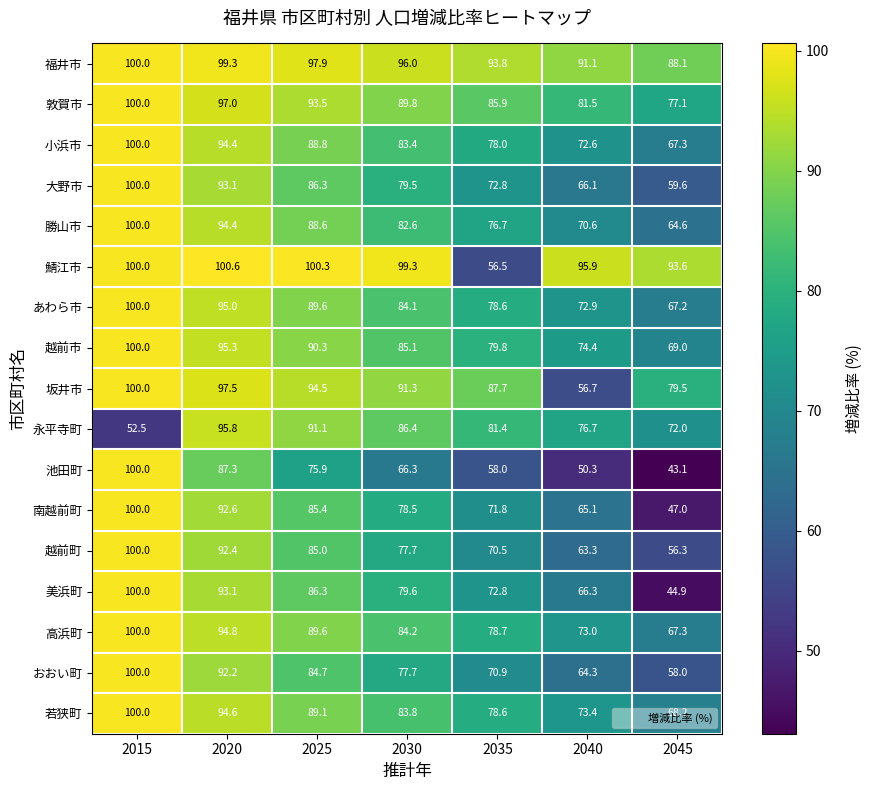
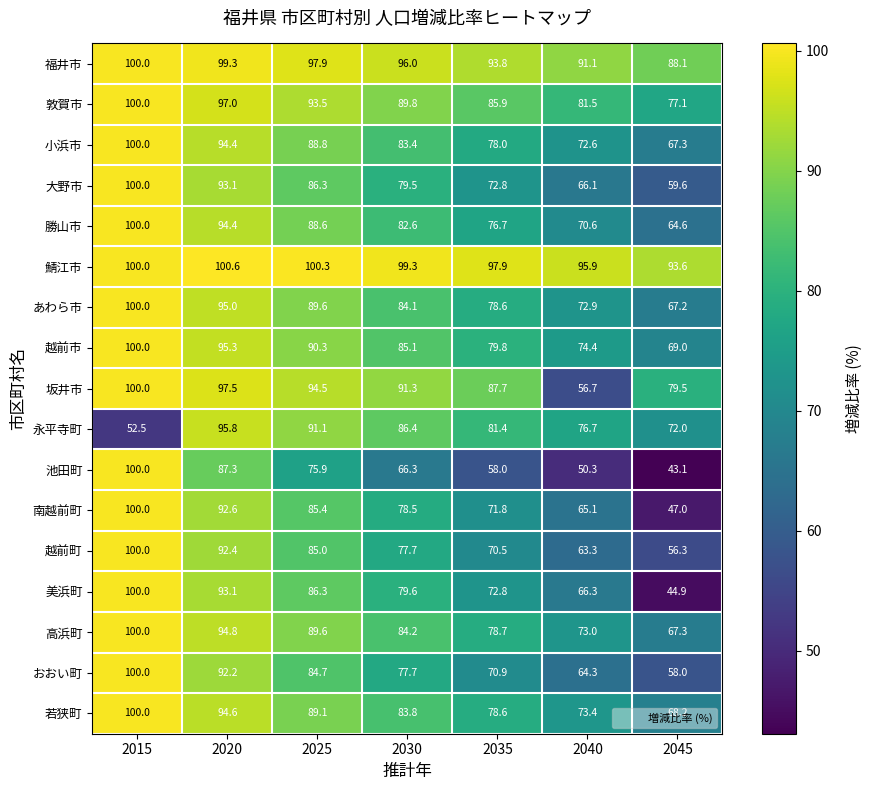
  {
    "福井市": {
      "2015": 100.0,
      "2020": 99.3,
      "2025": 97.9,
      "2030": 96.0,
      "2035": 93.8,
      "2040": 91.1,
      "2045": 88.1
    },
    "敦賀市": {
      "2015": 100.0,
      "2020": 97.0,
      "2025": 93.5,
      "2030": 89.8,
      "2035": 85.9,
      "2040": 81.5,
      "2045": 77.1
    },
    "小浜市": {
      "2015": 100.0,
      "2020": 94.4,
      "2025": 88.8,
      "2030": 83.4,
      "2035": 78.0,
      "2040": 72.6,
      "2045": 67.3
    },
    "大野市": {
      "2015": 100.0,
      "2020": 93.1,
      "2025": 86.3,
      "2030": 79.5,
      "2035": 72.8,
      "2040": 66.1,
      "2045": 59.6
    },
    "勝山市": {
      "2015": 100.0,
      "2020": 94.4,
      "2025": 88.6,
      "2030": 82.6,
      "2035": 76.7,
      "2040": 70.6,
      "2045": 64.6
    },
    "鯖江市": {
      "2015": 100.0,
      "2020": 100.6,
      "2025": 100.3,
      "2030": 99.3,
-     "2035": 56.5,
+     "2035": 97.9,
      "2040": 95.9,
      "2045": 93.6
    },
    "あわら市": {
      "2015": 100.0,
      "2020": 95.0,
      "2025": 89.6,
      "2030": 84.1,
      "2035": 78.6,
      "2040": 72.9,
      "2045": 67.2
    },
    "越前市": {
      "2015": 100.0,
      "2020": 95.3,
      "2025": 90.3,
      "2030": 85.1,
      "2035": 79.8,
      "2040": 74.4,
      "2045": 69.0
    },
    "坂井市": {
      "2015": 100.0,
      "2020": 97.5,
      "2025": 94.5,
      "2030": 91.3,
      "2035": 87.7,
      "2040": 56.7,
      "2045": 79.5
    },
    "永平寺町": {
      "2015": 52.5,
      "2020": 95.8,
      "2025": 91.1,
      "2030": 86.4,
      "2035": 81.4,
      "2040": 76.7,
      "2045": 72.0
    },
    "池田町": {
      "2015": 100.0,
      "2020": 87.3,
      "2025": 75.9,
      "2030": 66.3,
      "2035": 58.0,
      "2040": 50.3,
      "2045": 43.1
    },
    "南越前町": {
      "2015": 100.0,
      "2020": 92.6,
      "2025": 85.4,
      "2030": 78.5,
      "2035": 71.8,
      "2040": 65.1,
      "2045": 47.0
    },
    "越前町": {
      "2015": 100.0,
      "2020": 92.4,
      "2025": 85.0,
      "2030": 77.7,
      "2035": 70.5,
      "2040": 63.3,
      "2045": 56.3
    },
    "美浜町": {
      "2015": 100.0,
      "2020": 93.1,
      "2025": 86.3,
      "2030": 79.6,
      "2035": 72.8,
      "2040": 66.3,
      "2045": 44.9
    },
    "高浜町": {
      "2015": 100.0,
      "2020": 94.8,
      "2025": 89.6,
      "2030": 84.2,
      "2035": 78.7,
      "2040": 73.0,
      "2045": 67.3
    },
    "おおい町": {
      "2015": 100.0,
      "2020": 92.2,
      "2025": 84.7,
      "2030": 77.7,
      "2035": 70.9,
      "2040": 64.3,
      "2045": 58.0
    },
    "若狭町": {
      "2015": 100.0,
      "2020": 94.6,
      "2025": 89.1,
      "2030": 83.8,
      "2035": 78.6,
      "2040": 73.4
    }
  }
